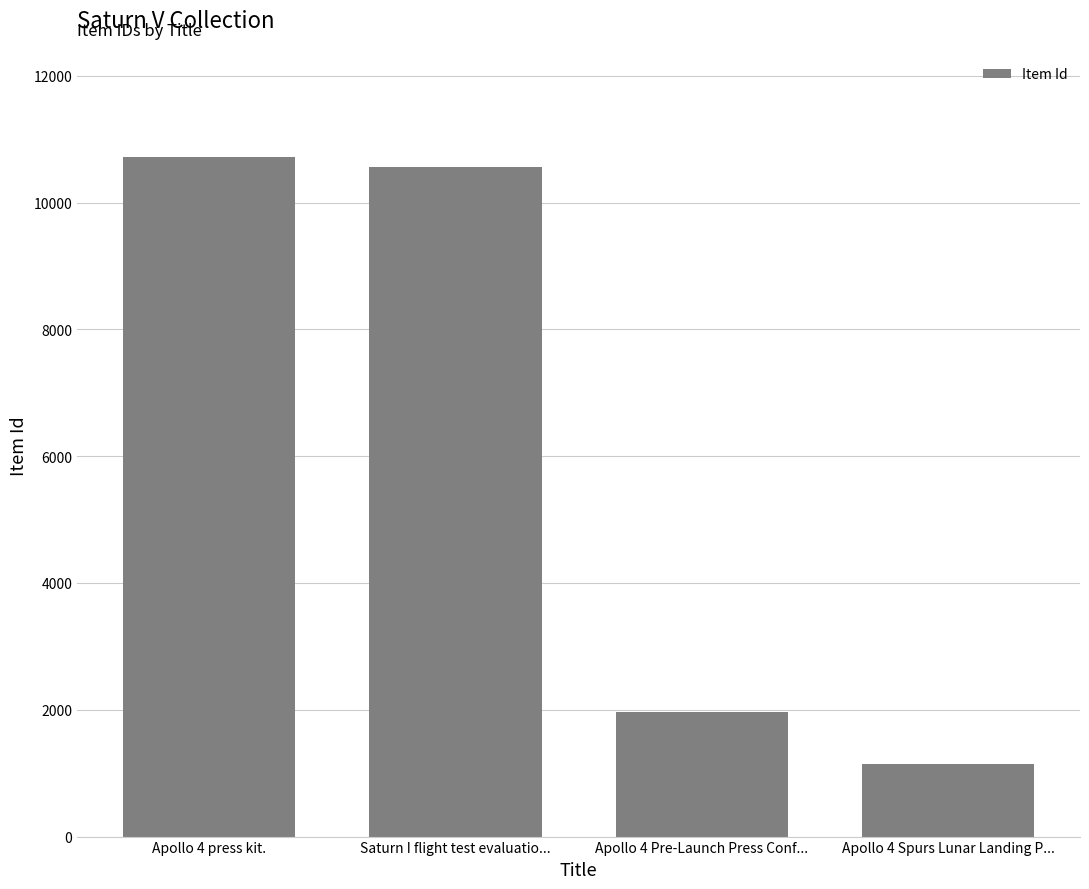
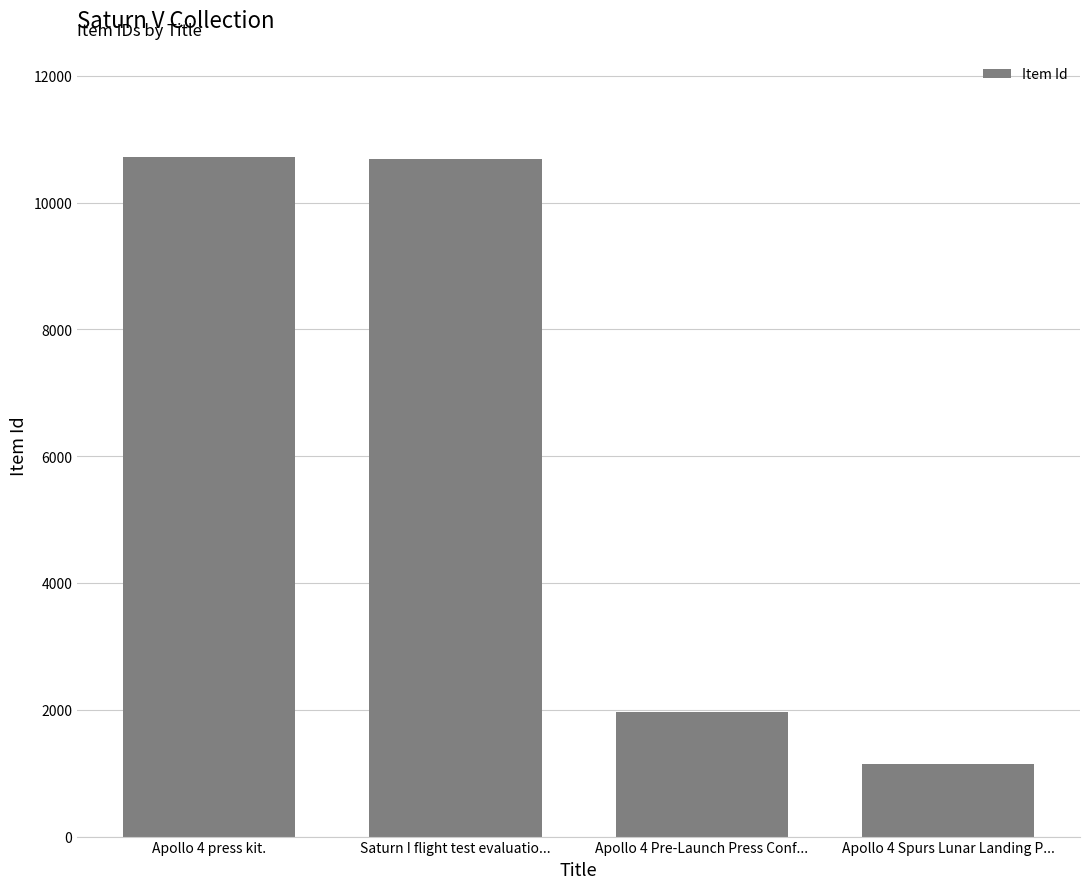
  {
    "Apollo 4 press kit.": 10700,
-   "Saturn I flight test evaluatio...": 10600,
+   "Saturn I flight test evaluatio...": 10700,
    "Apollo 4 Pre-Launch Press Conf...": 2000,
    "Apollo 4 Spurs Lunar Landing P...": 1200
  }
